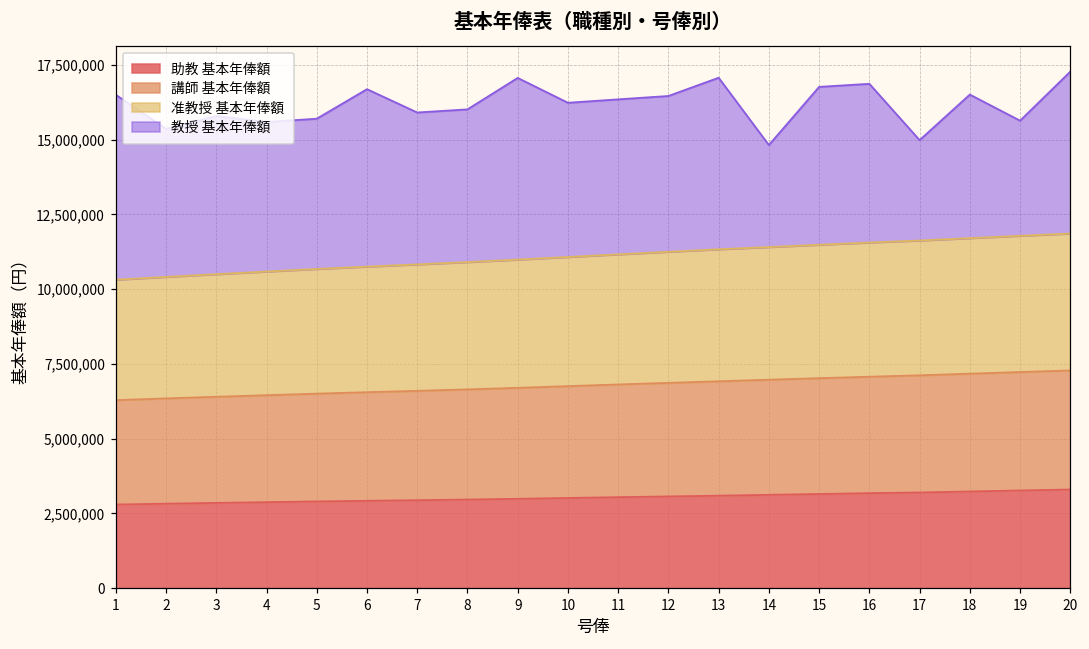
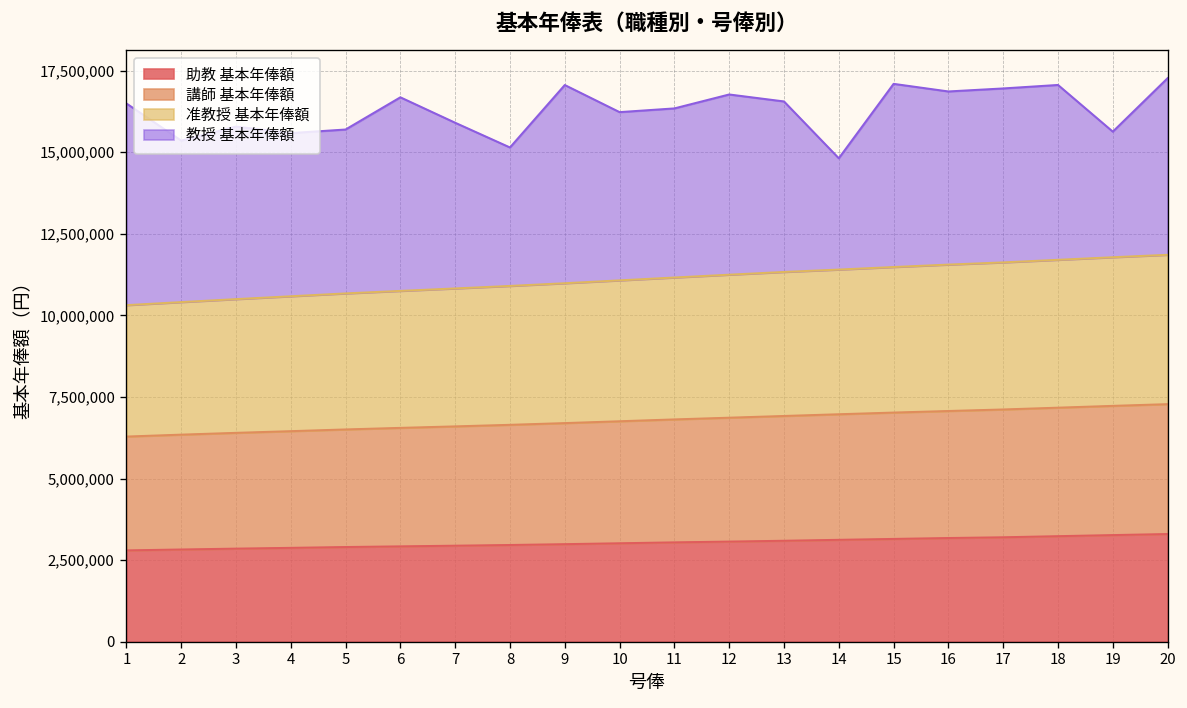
  {
    "教授 基本年俸額": {
      "1": "6,200,000",
      "5": "5,000,000",
      "6": "5,900,000",
      "7": "5,100,000",
-     "8": "5,100,000",
+     "8": "4,200,000",
      "9": "6,100,000",
      "10": "5,200,000",
      "11": "5,200,000",
-     "12": "5,200,000",
-     "13": "5,700,000",
+     "12": "5,500,000",
+     "13": "5,200,000",
      "14": "3,400,000",
-     "15": "5,300,000",
+     "15": "5,600,000",
      "16": "5,300,000",
-     "17": "3,400,000",
-     "18": "4,800,000",
+     "17": "5,300,000",
+     "18": "5,400,000",
      "19": "3,800,000",
      "20": "5,400,000"
    }
  }
